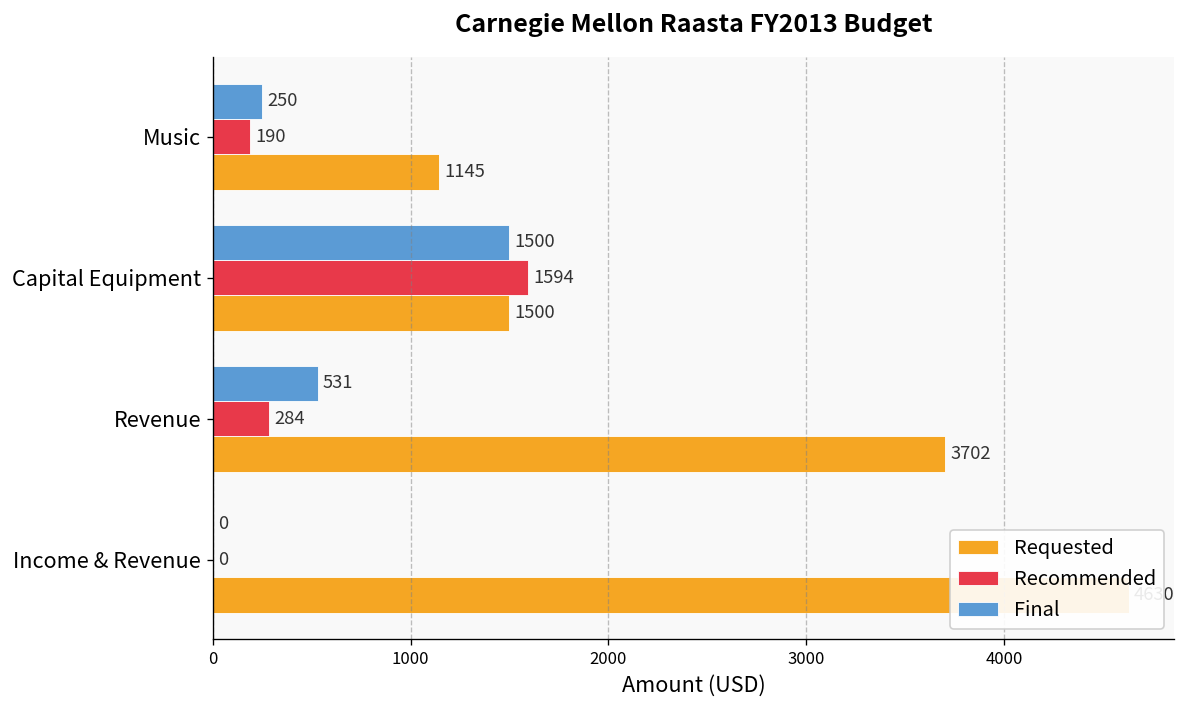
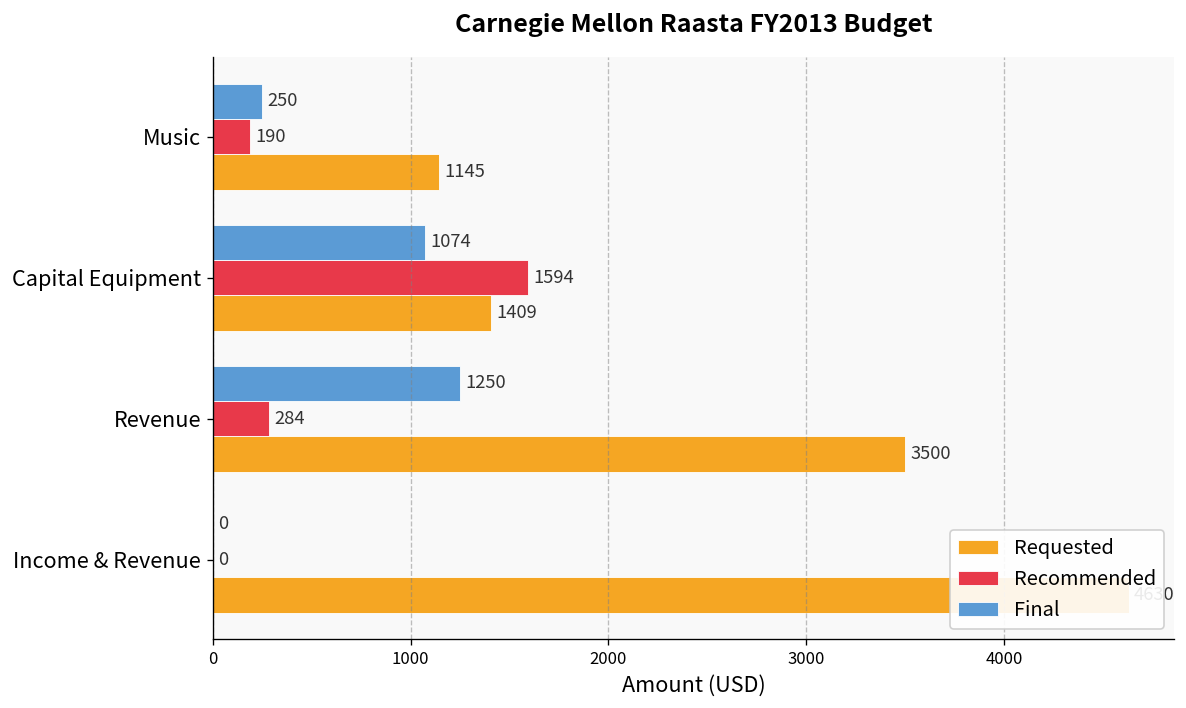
  {
    "Requested": {
      "Music": 1145,
-     "Capital Equipment": 1500,
-     "Revenue": 3702
+     "Capital Equipment": 1409,
+     "Revenue": 3500
    },
    "Recommended": {
      "Music": 190,
      "Capital Equipment": 1594,
      "Revenue": 284,
      "Income & Revenue": 0
    },
    "Final": {
      "Music": 250,
-     "Capital Equipment": 1500,
-     "Revenue": 531,
+     "Capital Equipment": 1074,
+     "Revenue": 1250,
      "Income & Revenue": 0
    }
  }
